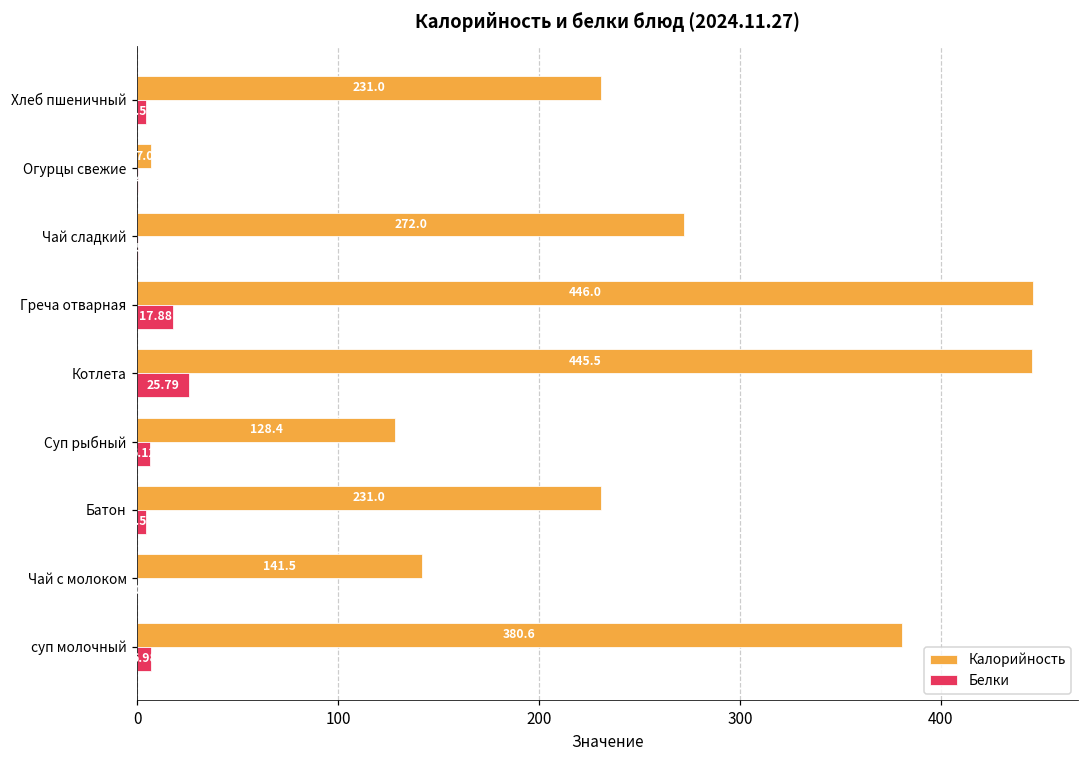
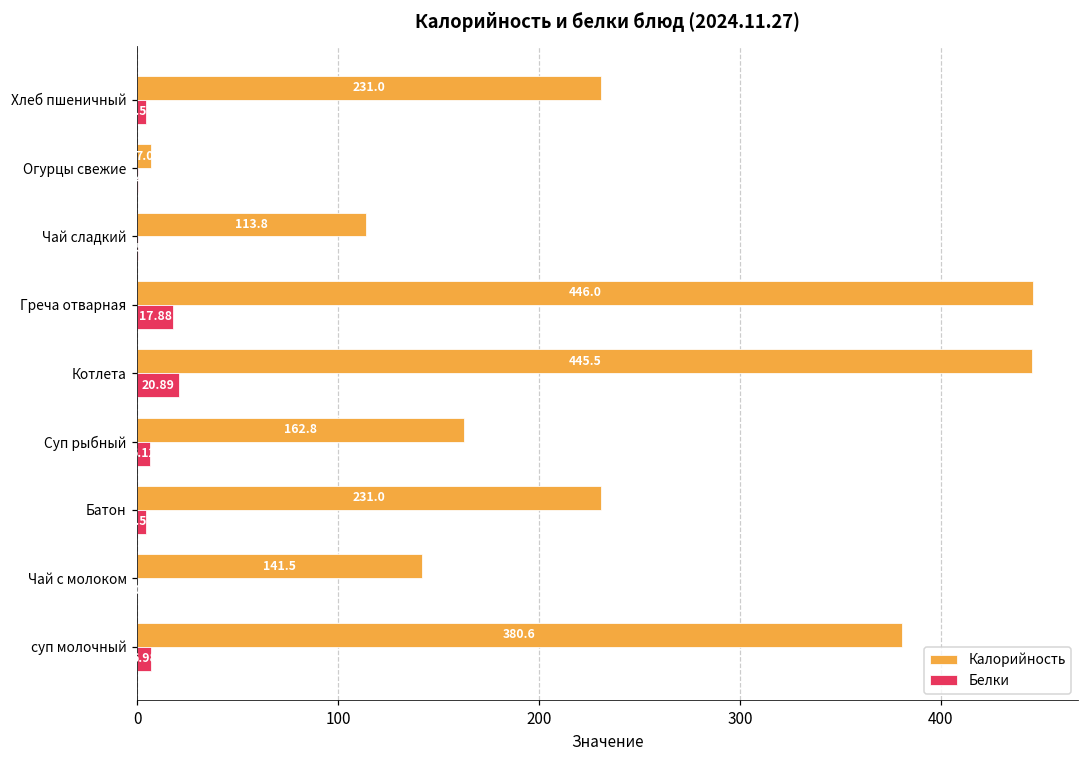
  {
    "Калорийность": {
      "Хлеб пшеничный": 231.0,
      "Огурцы свежие": 7.0,
-     "Чай сладкий": 272.0,
+     "Чай сладкий": 113.8,
      "Греча отварная": 446.0,
      "Котлета": 445.5,
-     "Суп рыбный": 128.4,
+     "Суп рыбный": 162.8,
      "Батон": 231.0,
      "Чай с молоком": 141.5,
      "суп молочный": 380.6
    },
    "Белки": {
      "Греча отварная": 17.88,
-     "Котлета": 25.79,
+     "Котлета": 20.89,
      "суп молочный": 6.98
    }
  }
